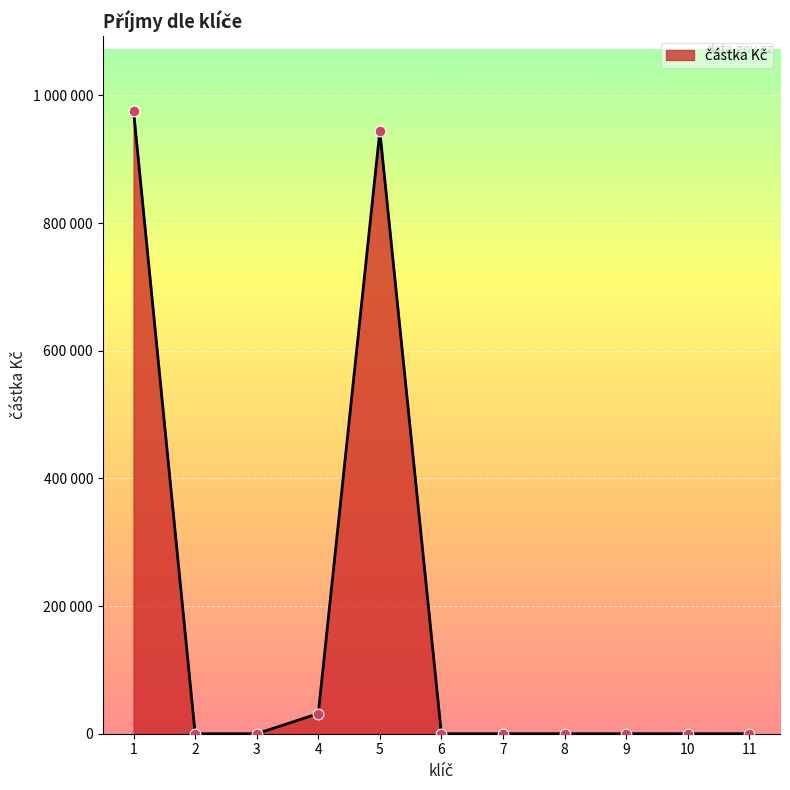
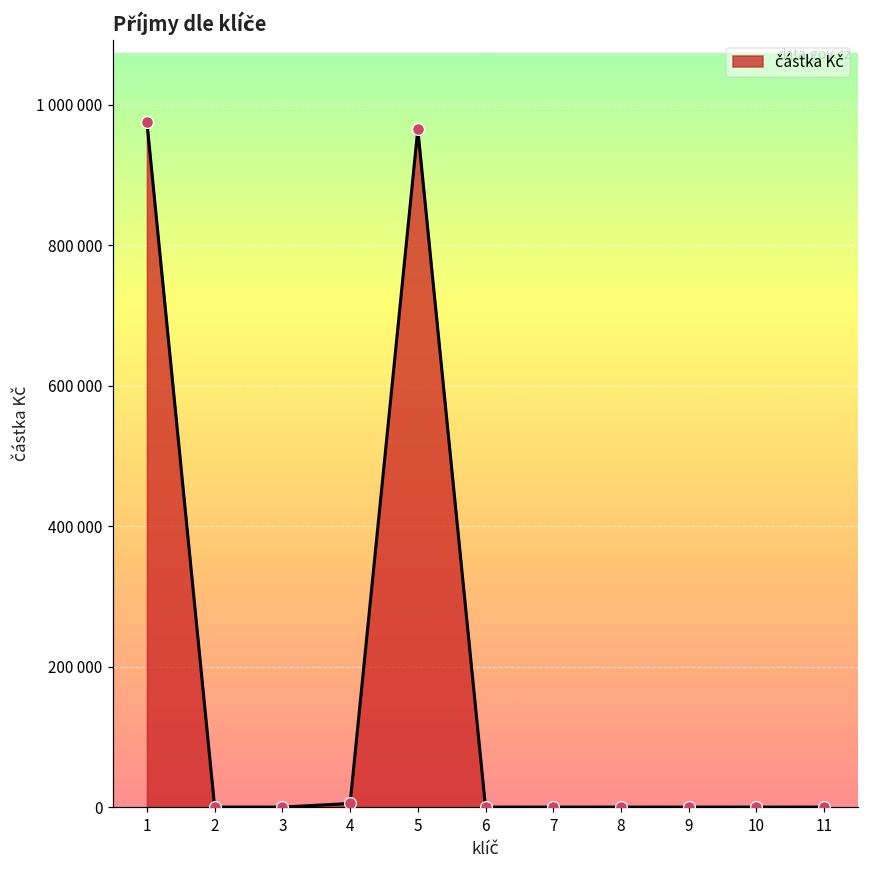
  {
    "1": 980000,
    "2": 0,
    "3": 0,
-   "4": 30000,
-   "5": 940000,
+   "4": 10000,
+   "5": 970000,
    "6": 0,
    "7": 0,
    "8": 0,
    "9": 0,
    "10": 0,
    "11": 0
  }
